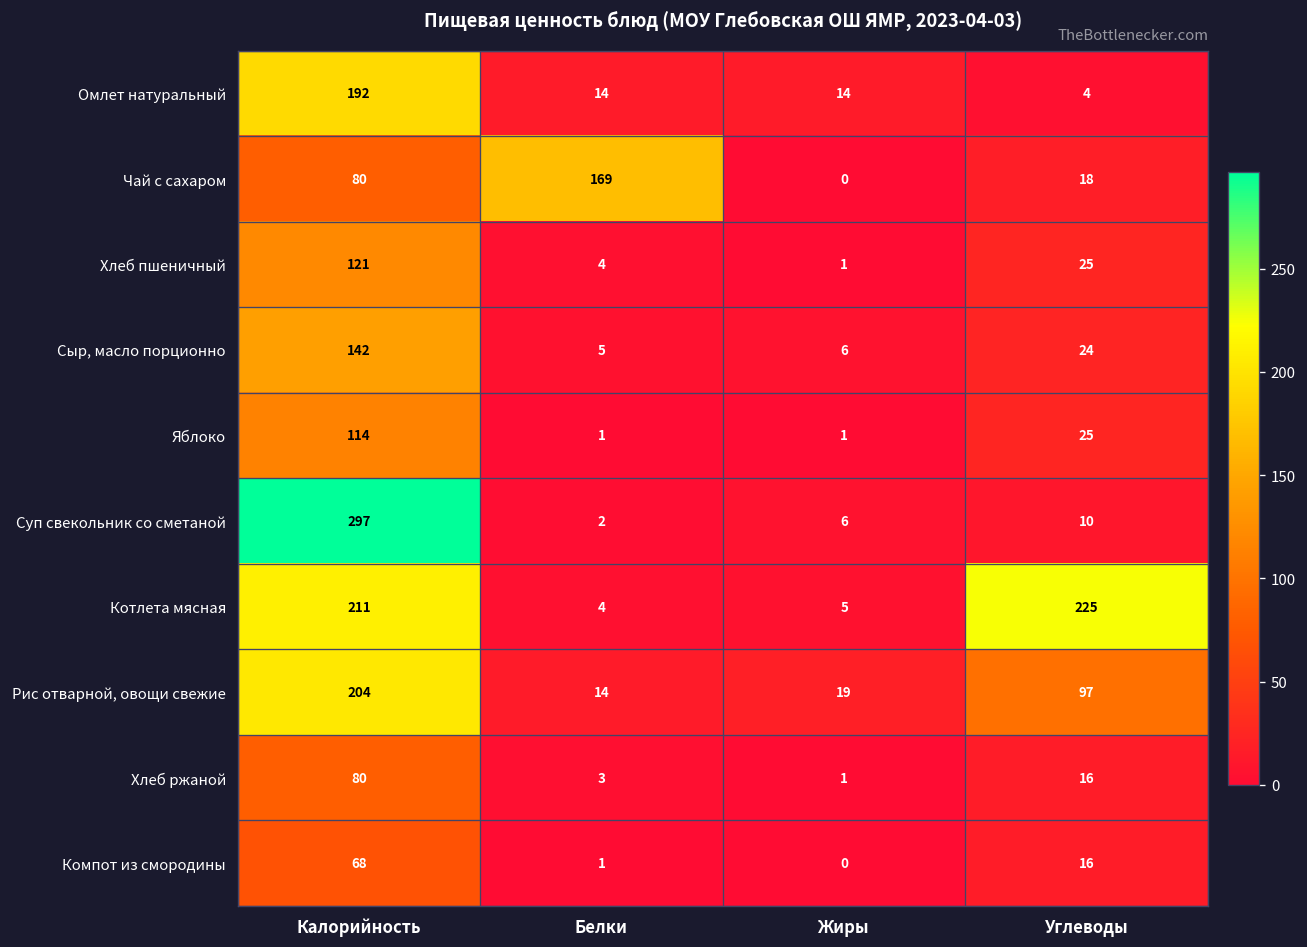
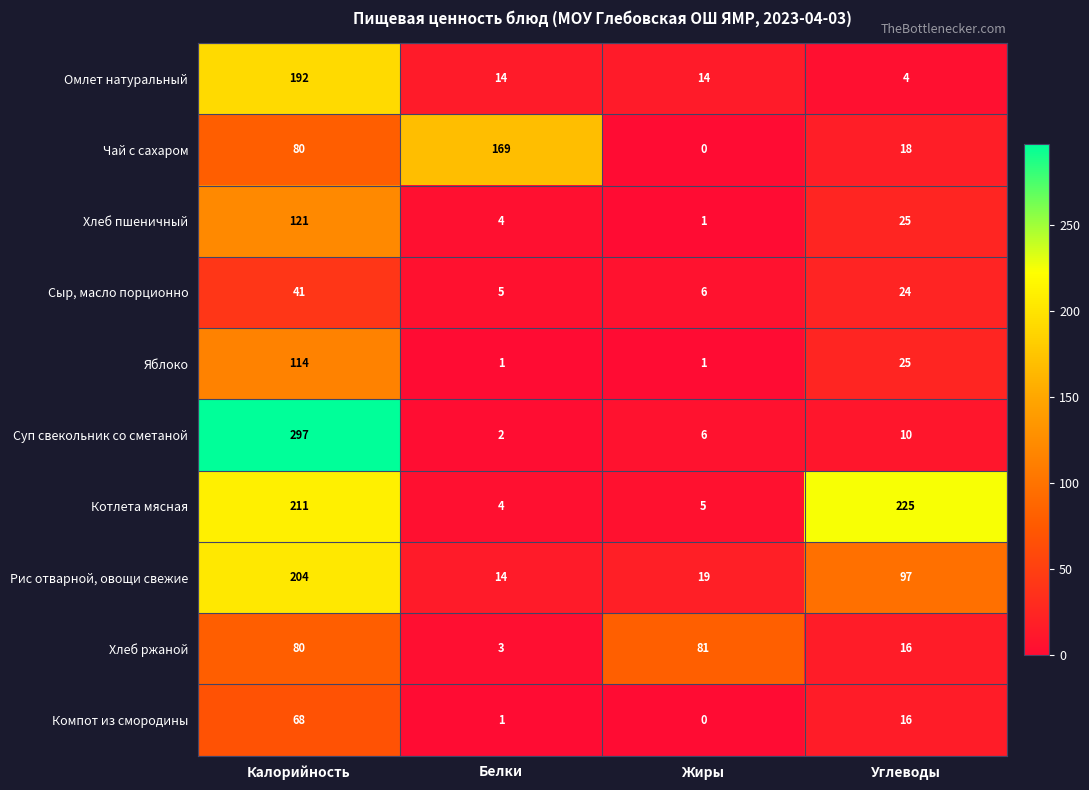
  {
    "Омлет натуральный": {
      "Калорийность": 192,
      "Белки": 14,
      "Жиры": 14,
      "Углеводы": 4
    },
    "Чай с сахаром": {
      "Калорийность": 80,
      "Белки": 169,
      "Жиры": 0,
      "Углеводы": 18
    },
    "Хлеб пшеничный": {
      "Калорийность": 121,
      "Белки": 4,
      "Жиры": 1,
      "Углеводы": 25
    },
    "Сыр, масло порционно": {
-     "Калорийность": 142,
+     "Калорийность": 41,
      "Белки": 5,
      "Жиры": 6,
      "Углеводы": 24
    },
    "Яблоко": {
      "Калорийность": 114,
      "Белки": 1,
      "Жиры": 1,
      "Углеводы": 25
    },
    "Суп свекольник со сметаной": {
      "Калорийность": 297,
      "Белки": 2,
      "Жиры": 6,
      "Углеводы": 10
    },
    "Котлета мясная": {
      "Калорийность": 211,
      "Белки": 4,
      "Жиры": 5,
      "Углеводы": 225
    },
    "Рис отварной, овощи свежие": {
      "Калорийность": 204,
      "Белки": 14,
      "Жиры": 19,
      "Углеводы": 97
    },
    "Хлеб ржаной": {
      "Калорийность": 80,
      "Белки": 3,
-     "Жиры": 1,
+     "Жиры": 81,
      "Углеводы": 16
    },
    "Компот из смородины": {
      "Калорийность": 68,
      "Белки": 1,
      "Жиры": 0,
      "Углеводы": 16
    }
  }
